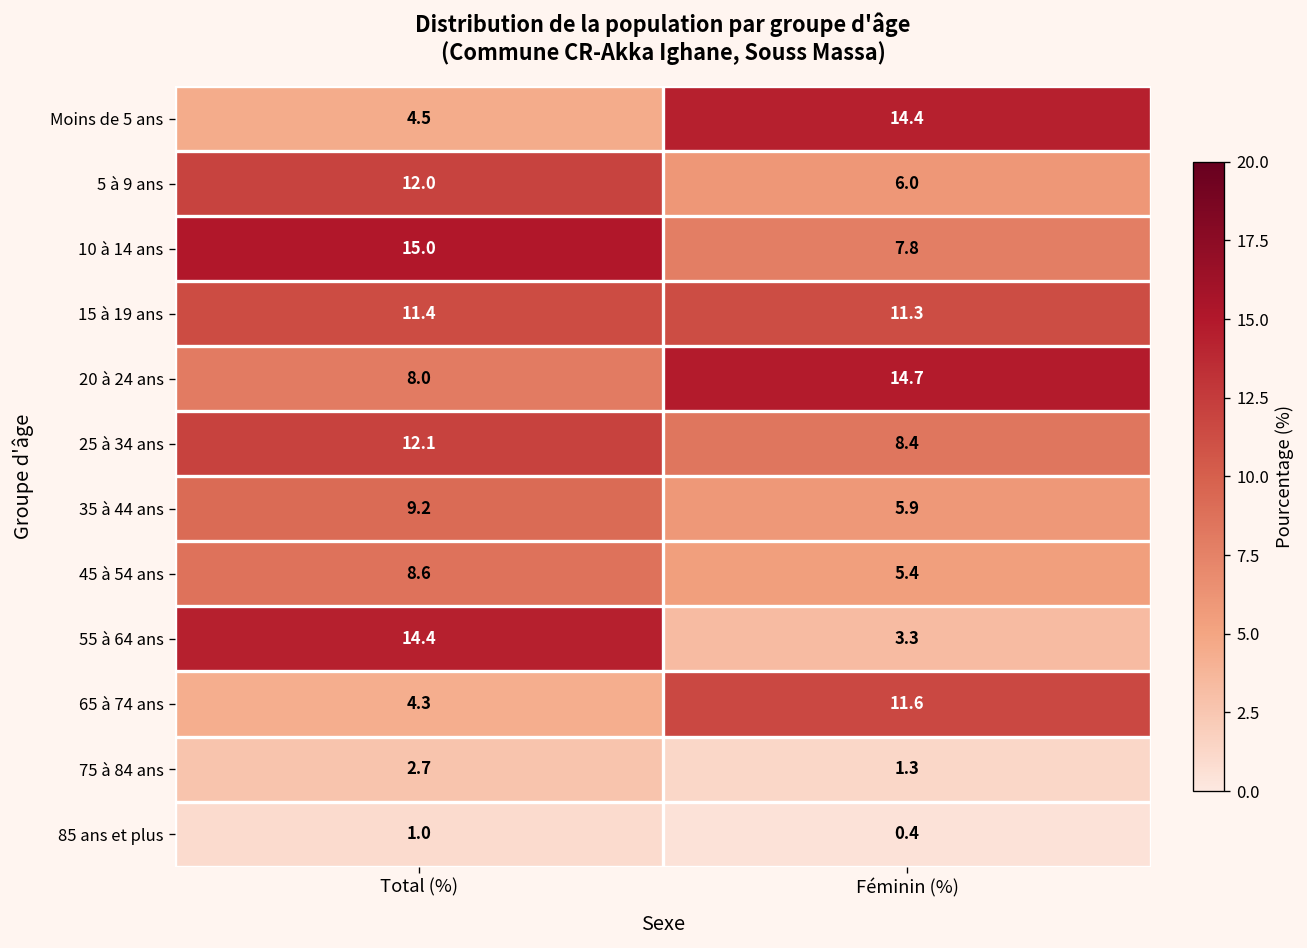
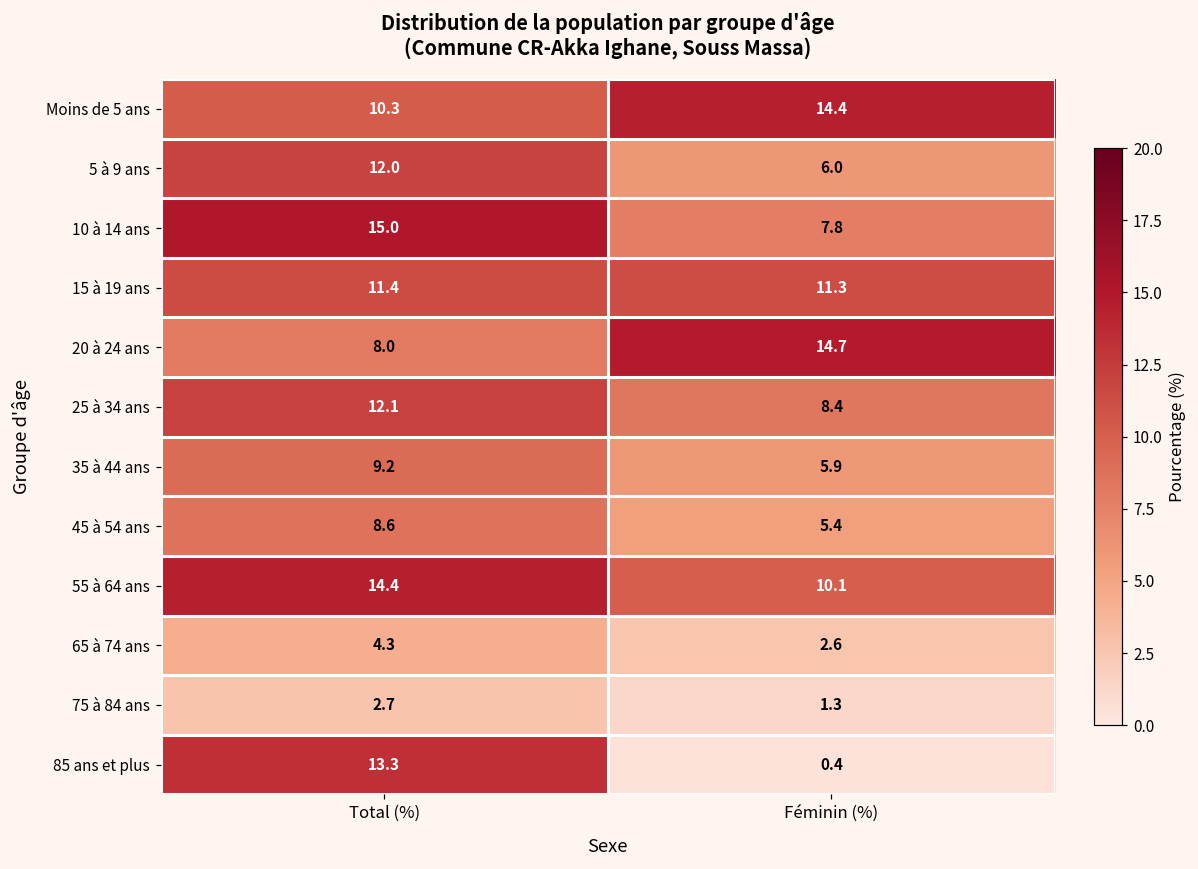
  {
    "Moins de 5 ans": {
-     "Total (%)": 4.5,
+     "Total (%)": 10.3,
      "Féminin (%)": 14.4
    },
    "5 à 9 ans": {
      "Total (%)": 12.0,
      "Féminin (%)": 6.0
    },
    "10 à 14 ans": {
      "Total (%)": 15.0,
      "Féminin (%)": 7.8
    },
    "15 à 19 ans": {
      "Total (%)": 11.4,
      "Féminin (%)": 11.3
    },
    "20 à 24 ans": {
      "Total (%)": 8.0,
      "Féminin (%)": 14.7
    },
    "25 à 34 ans": {
      "Total (%)": 12.1,
      "Féminin (%)": 8.4
    },
    "35 à 44 ans": {
      "Total (%)": 9.2,
      "Féminin (%)": 5.9
    },
    "45 à 54 ans": {
      "Total (%)": 8.6,
      "Féminin (%)": 5.4
    },
    "55 à 64 ans": {
      "Total (%)": 14.4,
-     "Féminin (%)": 3.3
+     "Féminin (%)": 10.1
    },
    "65 à 74 ans": {
      "Total (%)": 4.3,
-     "Féminin (%)": 11.6
+     "Féminin (%)": 2.6
    },
    "75 à 84 ans": {
      "Total (%)": 2.7,
      "Féminin (%)": 1.3
    },
    "85 ans et plus": {
-     "Total (%)": 1.0,
+     "Total (%)": 13.3,
      "Féminin (%)": 0.4
    }
  }
